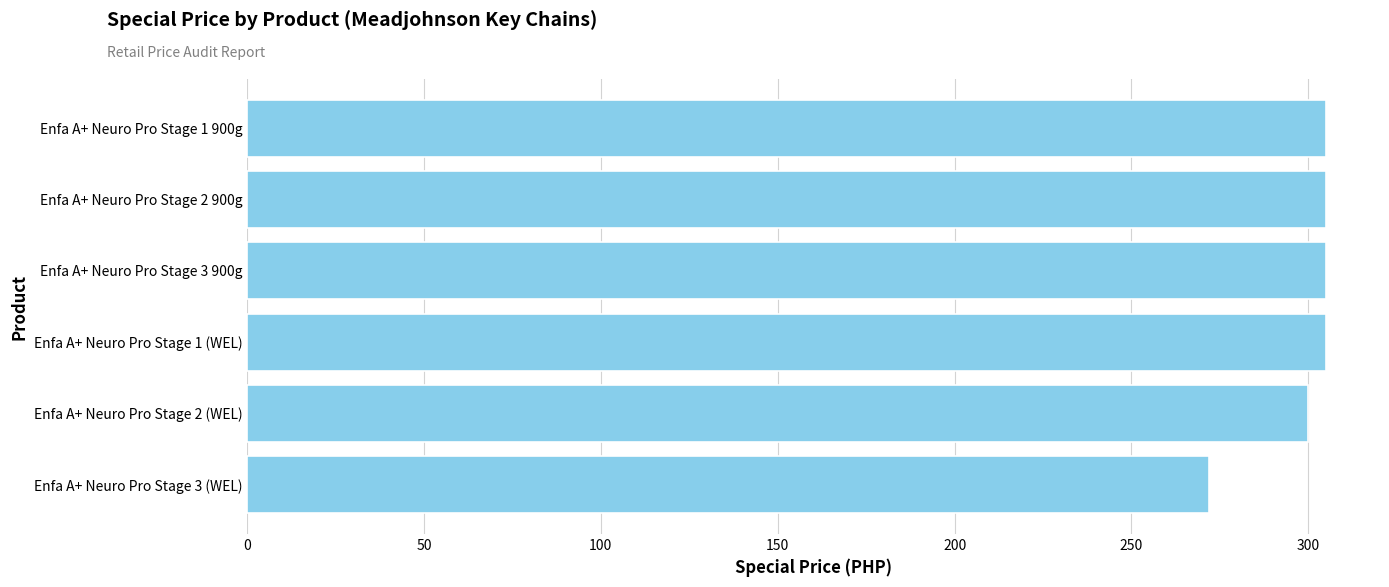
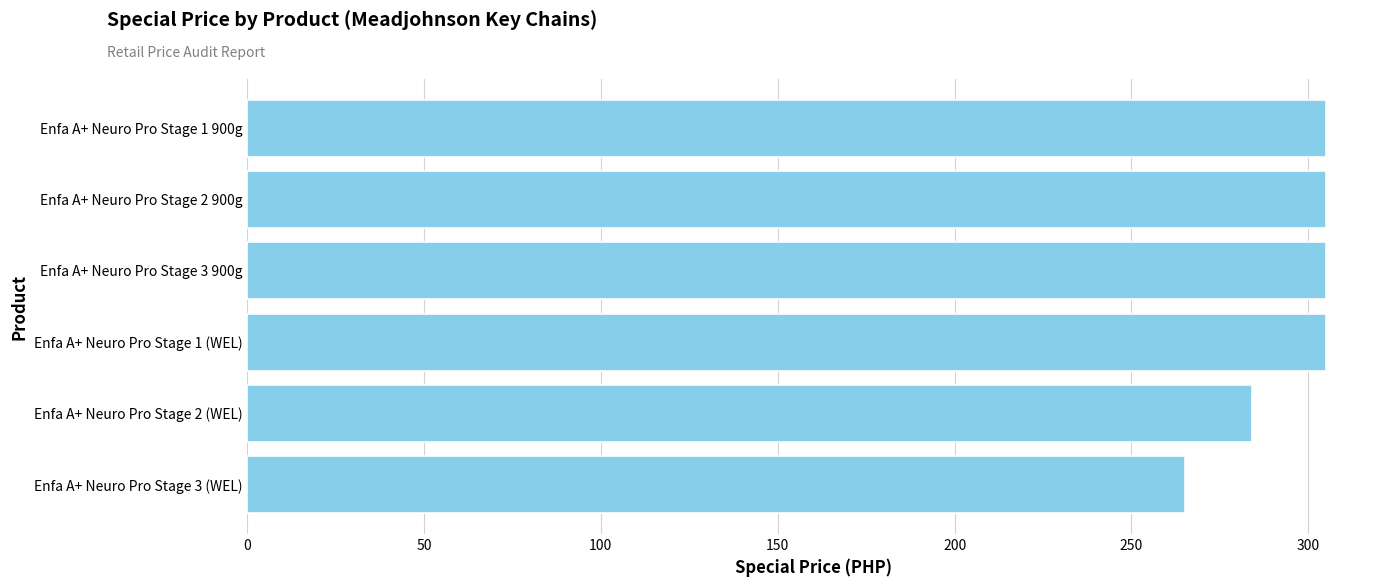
  {
    "Enfa A+ Neuro Pro Stage 1 900g": 305,
    "Enfa A+ Neuro Pro Stage 2 900g": 305,
    "Enfa A+ Neuro Pro Stage 3 900g": 305,
    "Enfa A+ Neuro Pro Stage 1 (WEL)": 305,
-   "Enfa A+ Neuro Pro Stage 2 (WEL)": 300,
-   "Enfa A+ Neuro Pro Stage 3 (WEL)": 272
+   "Enfa A+ Neuro Pro Stage 2 (WEL)": 284,
+   "Enfa A+ Neuro Pro Stage 3 (WEL)": 265
  }
